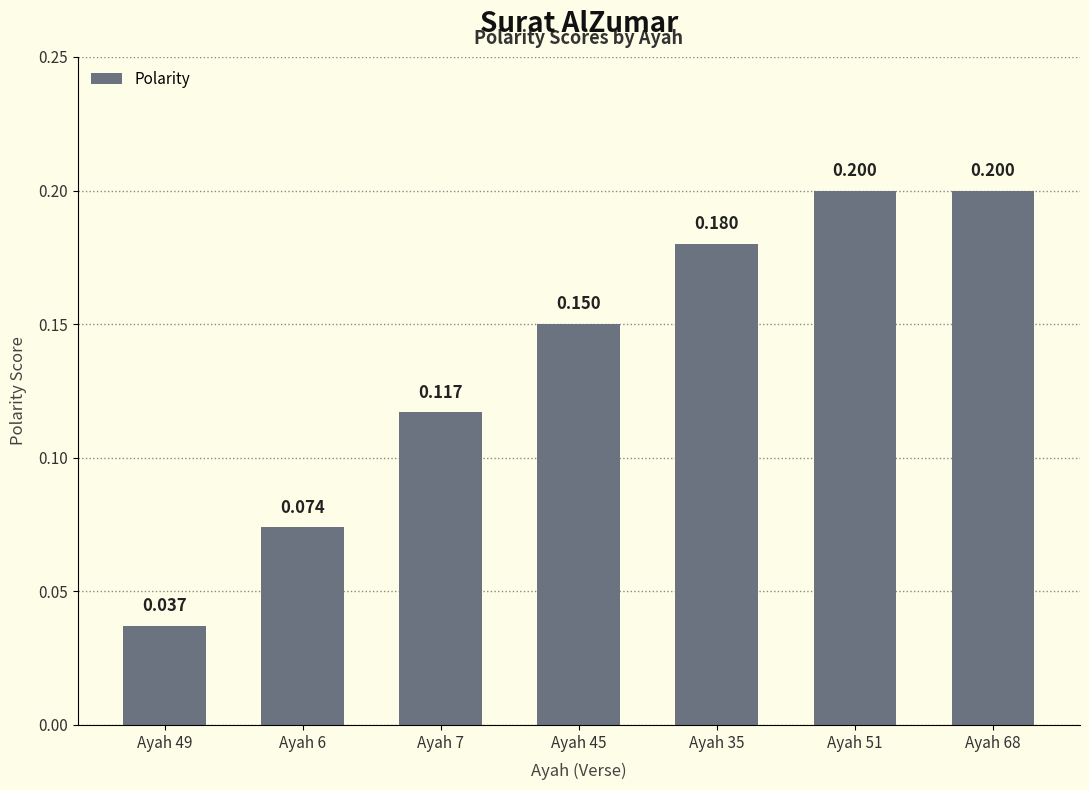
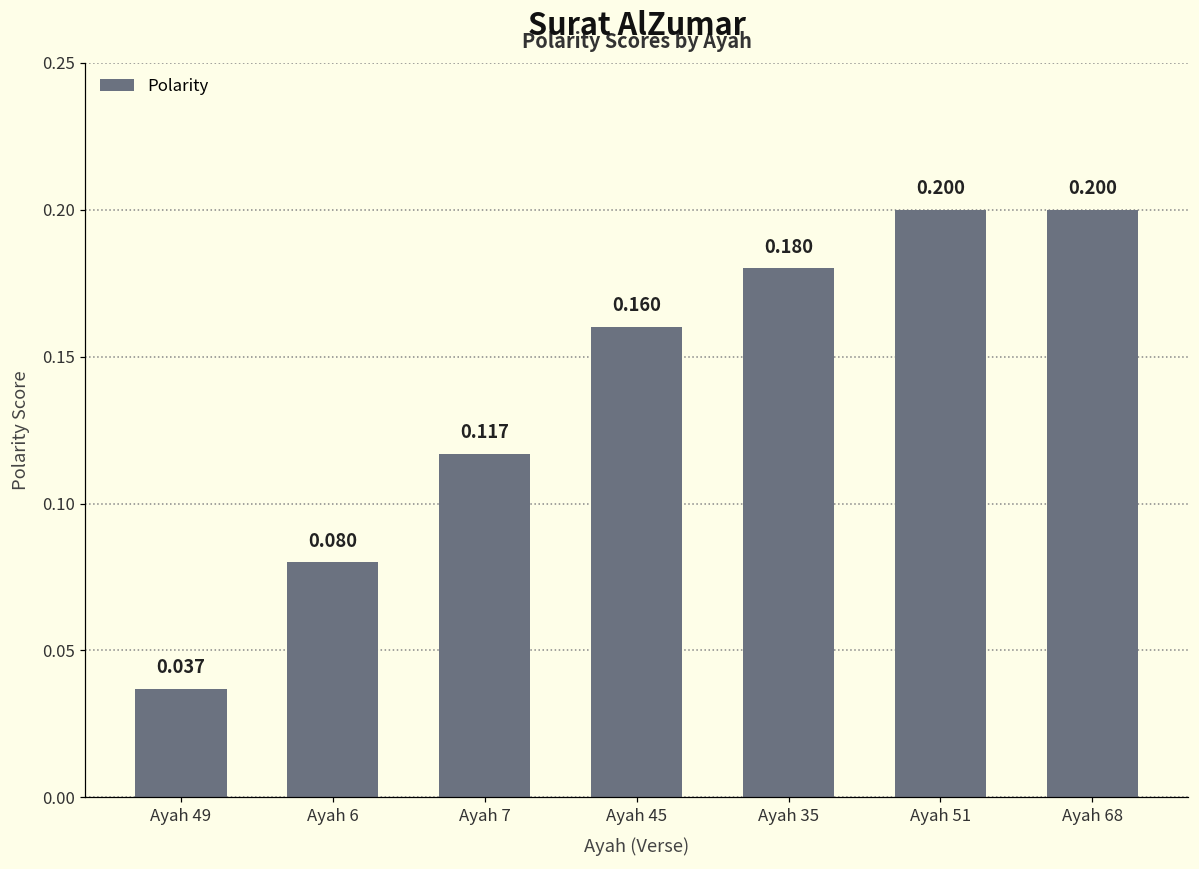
  {
    "Ayah 49": 0.037,
-   "Ayah 6": 0.074,
+   "Ayah 6": 0.080,
    "Ayah 7": 0.117,
-   "Ayah 45": 0.150,
+   "Ayah 45": 0.160,
    "Ayah 35": 0.180,
    "Ayah 51": 0.200,
    "Ayah 68": 0.200
  }
